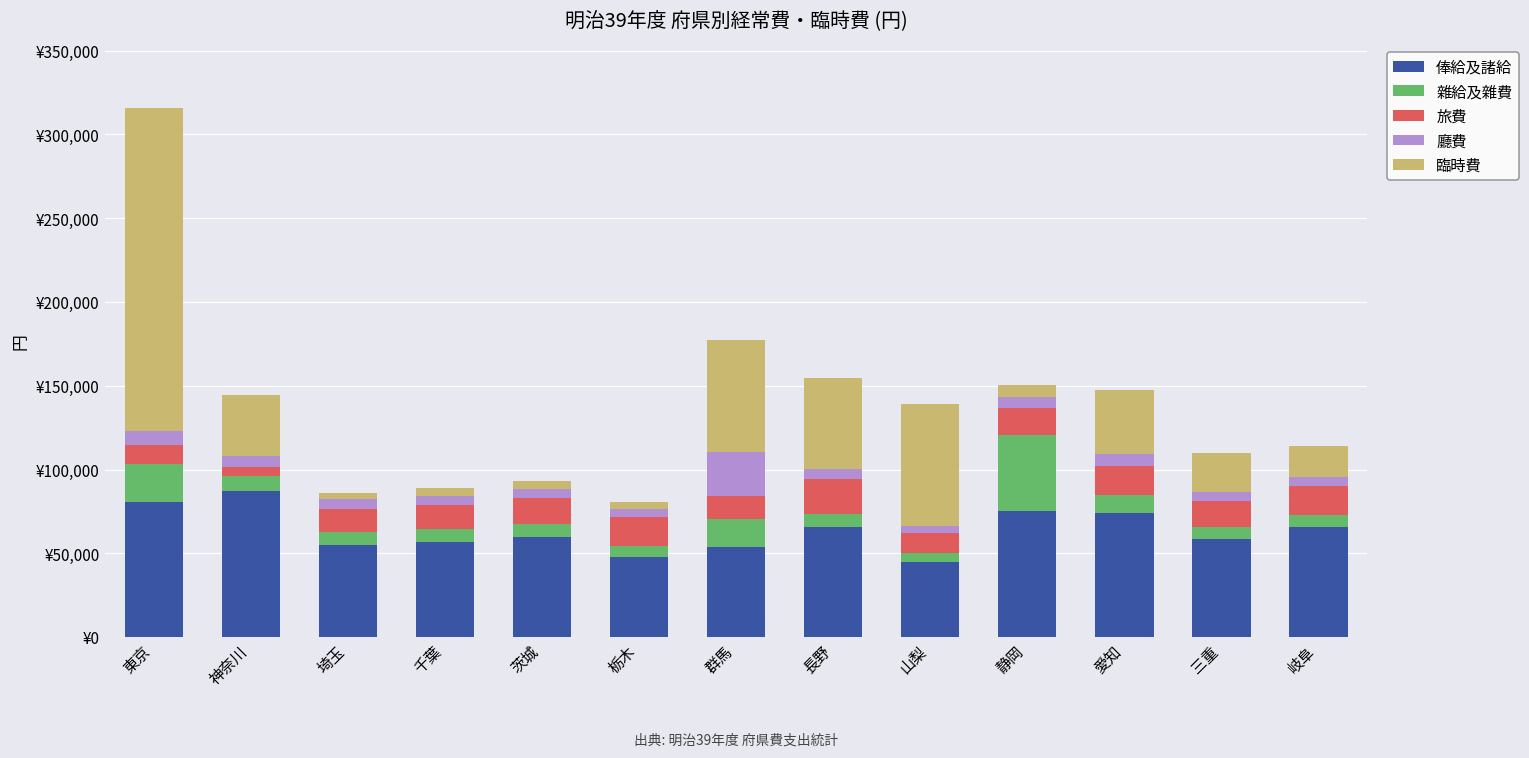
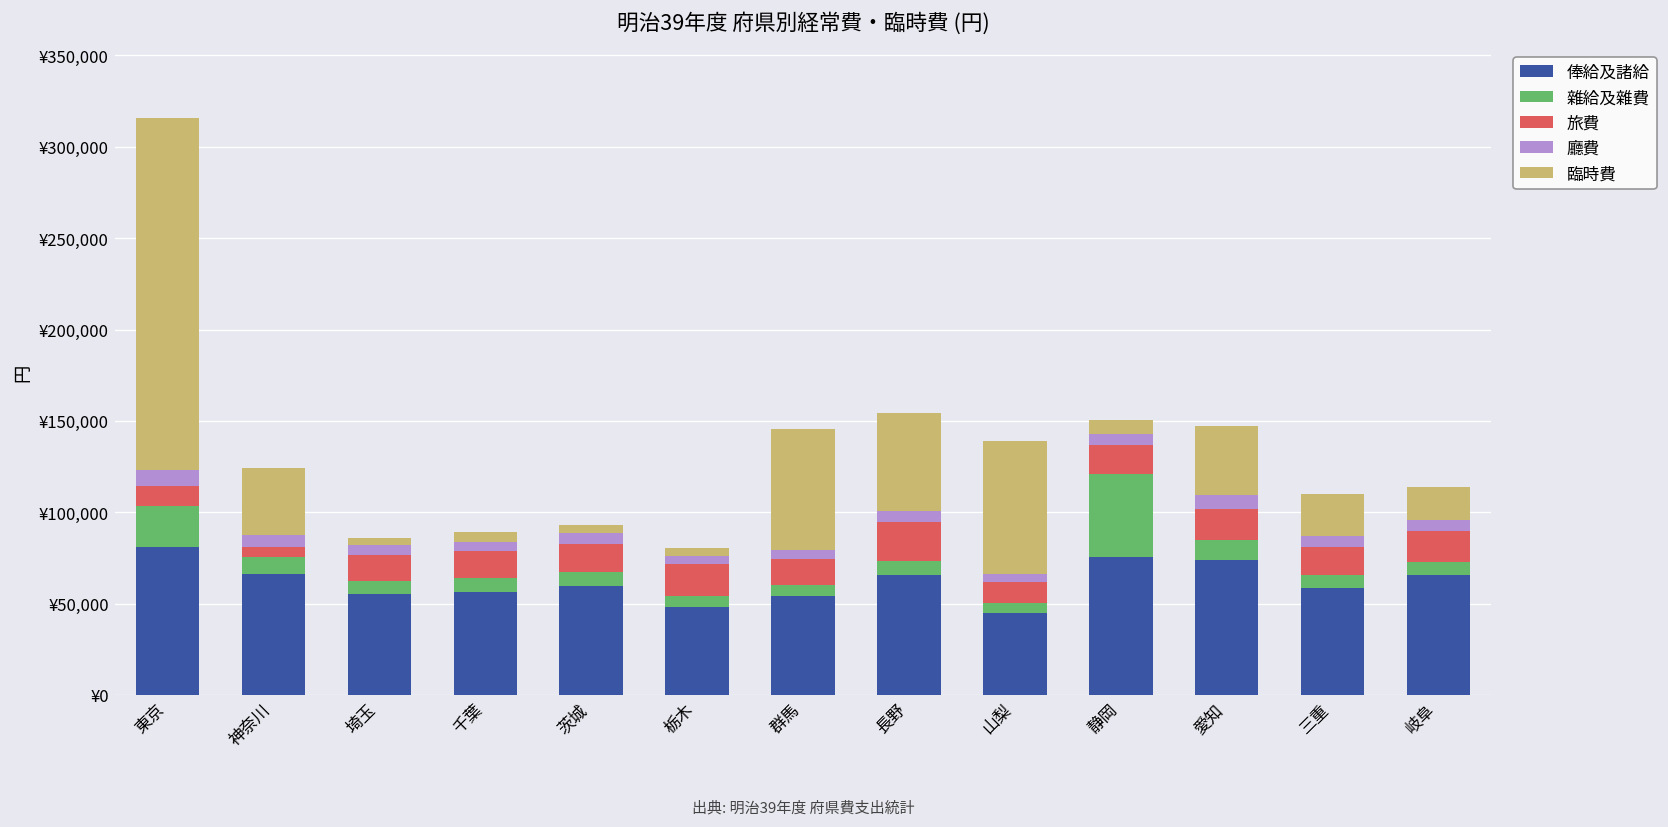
  {
    "俸給及諸給": {
      "東京": "¥81,000",
-     "神奈川": "¥87,000",
+     "神奈川": "¥66,000",
      "埼玉": "¥55,000",
      "千葉": "¥57,000",
      "茨城": "¥60,000",
      "栃木": "¥48,000",
      "群馬": "¥54,000",
      "長野": "¥66,000",
      "山梨": "¥45,000",
      "静岡": "¥75,000",
      "愛知": "¥74,000",
      "三重": "¥59,000",
      "岐阜": "¥66,000"
    },
    "雜給及雜費": {
      "東京": "¥23,000",
      "神奈川": "¥9,000",
      "埼玉": "¥7,000",
      "千葉": "¥8,000",
      "茨城": "¥8,000",
      "栃木": "¥6,000",
-     "群馬": "¥16,000",
+     "群馬": "¥6,000",
      "長野": "¥8,000",
      "山梨": "¥5,000",
      "静岡": "¥45,000",
      "愛知": "¥11,000",
      "三重": "¥7,000",
      "岐阜": "¥7,000"
    },
    "旅費": {
      "東京": "¥11,000",
      "神奈川": "¥5,000",
      "埼玉": "¥14,000",
      "千葉": "¥15,000",
      "茨城": "¥16,000",
      "栃木": "¥17,000",
      "群馬": "¥14,000",
      "長野": "¥21,000",
      "山梨": "¥12,000",
      "静岡": "¥16,000",
      "愛知": "¥17,000",
      "三重": "¥16,000",
      "岐阜": "¥17,000"
    },
    "廳費": {
      "東京": "¥8,000",
      "神奈川": "¥7,000",
      "埼玉": "¥6,000",
      "千葉": "¥5,000",
      "茨城": "¥6,000",
      "栃木": "¥5,000",
-     "群馬": "¥26,000",
+     "群馬": "¥5,000",
      "長野": "¥6,000",
      "山梨": "¥4,000",
      "静岡": "¥6,000",
      "愛知": "¥8,000",
      "三重": "¥6,000",
      "岐阜": "¥6,000"
    },
    "臨時費": {
      "東京": "¥193,000",
      "神奈川": "¥36,000",
      "埼玉": "¥4,000",
      "千葉": "¥5,000",
      "茨城": "¥4,000",
      "栃木": "¥4,000",
      "群馬": "¥67,000",
      "長野": "¥54,000",
      "山梨": "¥73,000",
      "静岡": "¥8,000",
      "愛知": "¥38,000",
      "三重": "¥23,000",
      "岐阜": "¥18,000"
    }
  }
